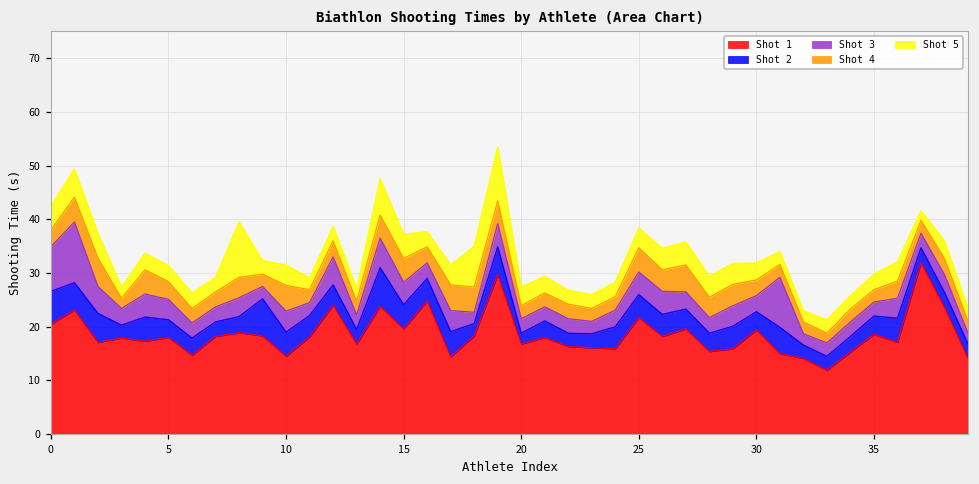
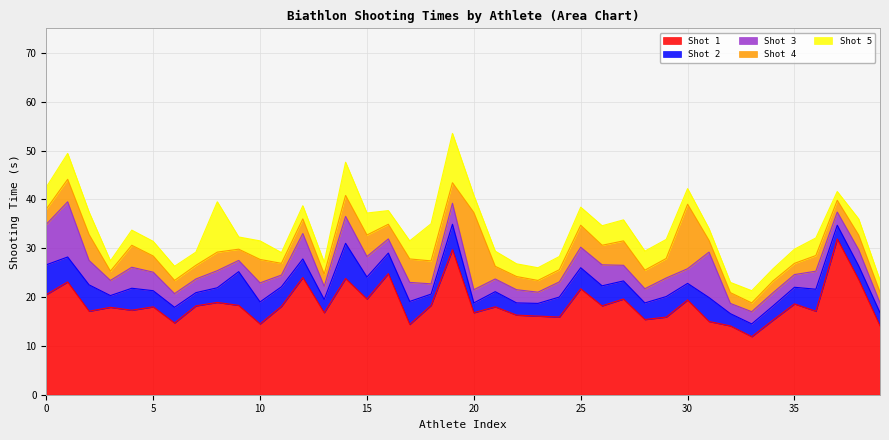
  {
    "Shot 1": {
      "0": 21,
      "5": 18,
      "10": 15,
      "15": 20,
      "20": 17,
      "25": 22,
      "30": 19,
      "35": 19
    },
    "Shot 2": {
      "0": 6,
      "5": 3,
      "10": 5,
      "15": 5,
      "20": 2,
      "25": 4,
      "30": 3,
      "35": 3
    },
    "Shot 3": {
      "0": 8,
      "5": 4,
      "10": 4,
      "15": 4,
      "20": 3,
      "25": 4,
      "30": 3,
      "35": 3
    },
    "Shot 4": {
      "0": 3,
      "5": 3,
      "10": 5,
      "15": 4,
-     "20": 2,
+     "20": 16,
      "25": 5,
-     "30": 3,
+     "30": 13,
      "35": 2
    },
    "Shot 5": {
      "0": 5,
      "5": 3,
      "10": 4,
      "15": 5,
      "20": 4,
      "25": 4,
      "30": 3,
      "35": 3
    }
  }
